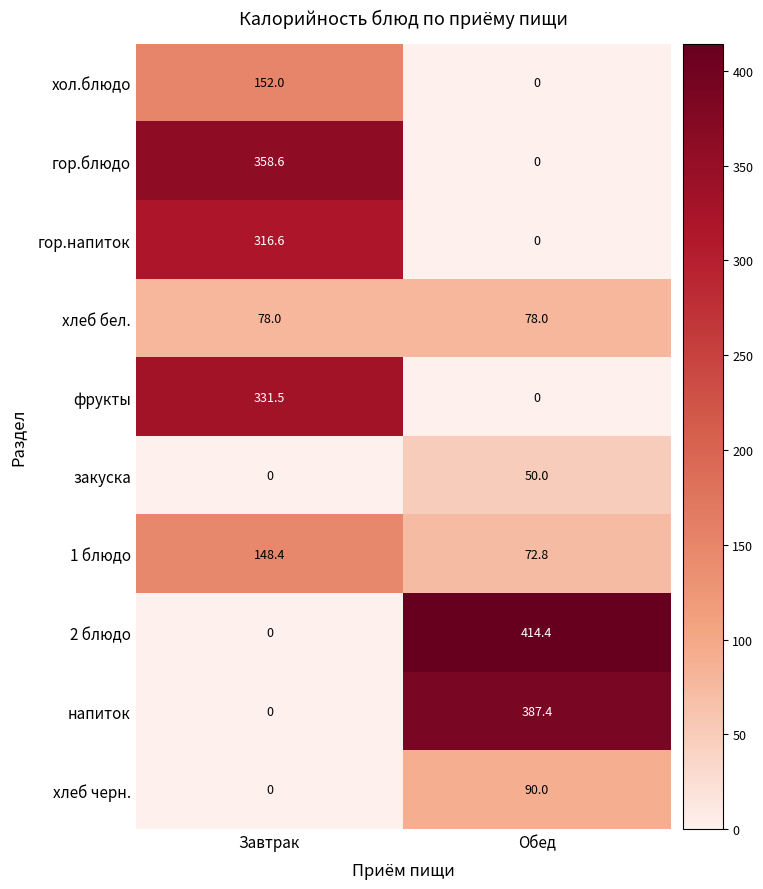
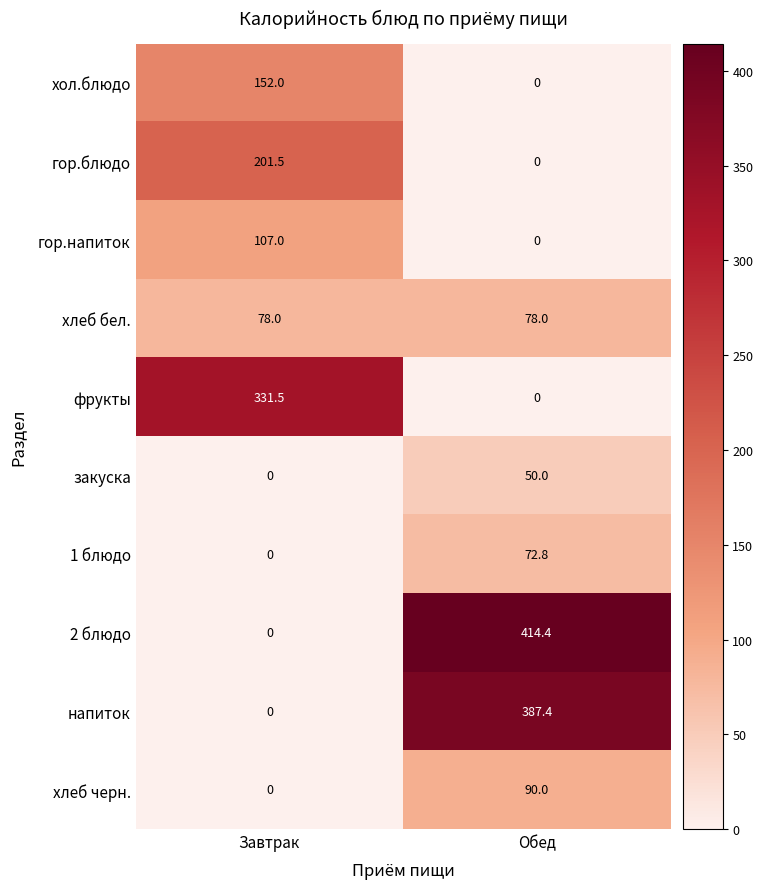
  {
    "хол.блюдо": {
      "Завтрак": 152.0,
      "Обед": 0
    },
    "гор.блюдо": {
-     "Завтрак": 358.6,
+     "Завтрак": 201.5,
      "Обед": 0
    },
    "гор.напиток": {
-     "Завтрак": 316.6,
+     "Завтрак": 107.0,
      "Обед": 0
    },
    "хлеб бел.": {
      "Завтрак": 78.0,
      "Обед": 78.0
    },
    "фрукты": {
      "Завтрак": 331.5,
      "Обед": 0
    },
    "закуска": {
      "Завтрак": 0,
      "Обед": 50.0
    },
    "1 блюдо": {
-     "Завтрак": 148.4,
+     "Завтрак": 0,
      "Обед": 72.8
    },
    "2 блюдо": {
      "Завтрак": 0,
      "Обед": 414.4
    },
    "напиток": {
      "Завтрак": 0,
      "Обед": 387.4
    },
    "хлеб черн.": {
      "Завтрак": 0,
      "Обед": 90.0
    }
  }
